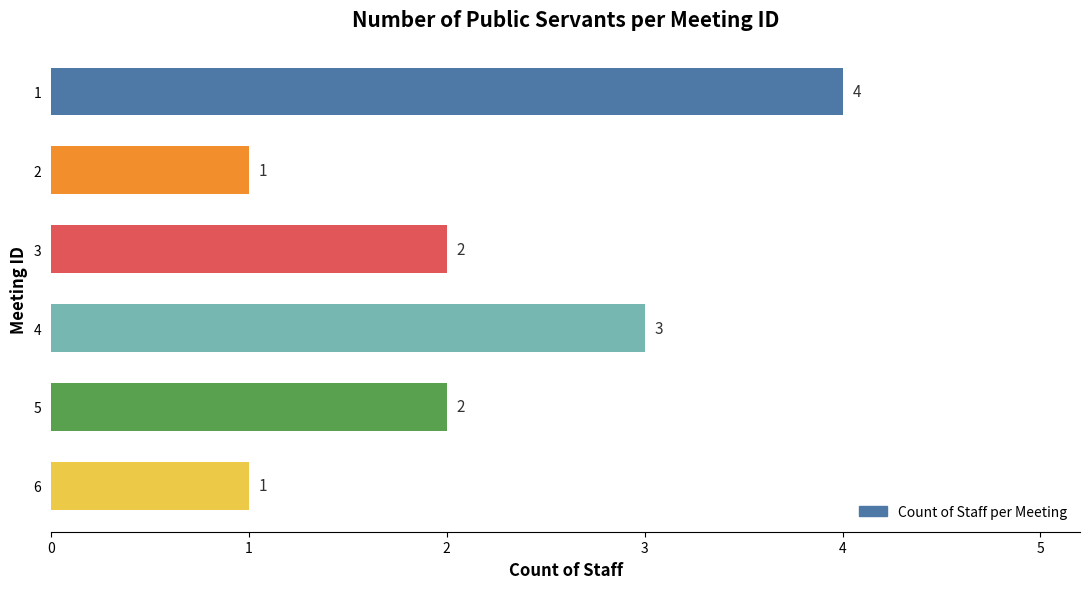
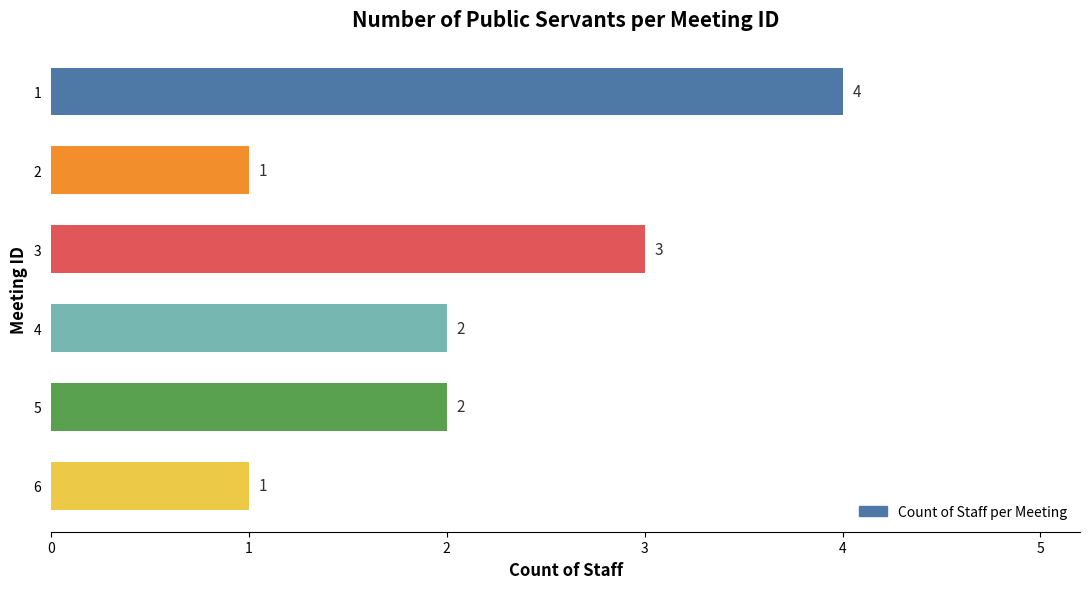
  {
    "1": 4,
    "2": 1,
-   "3": 2,
-   "4": 3,
+   "3": 3,
+   "4": 2,
    "5": 2,
    "6": 1
  }
